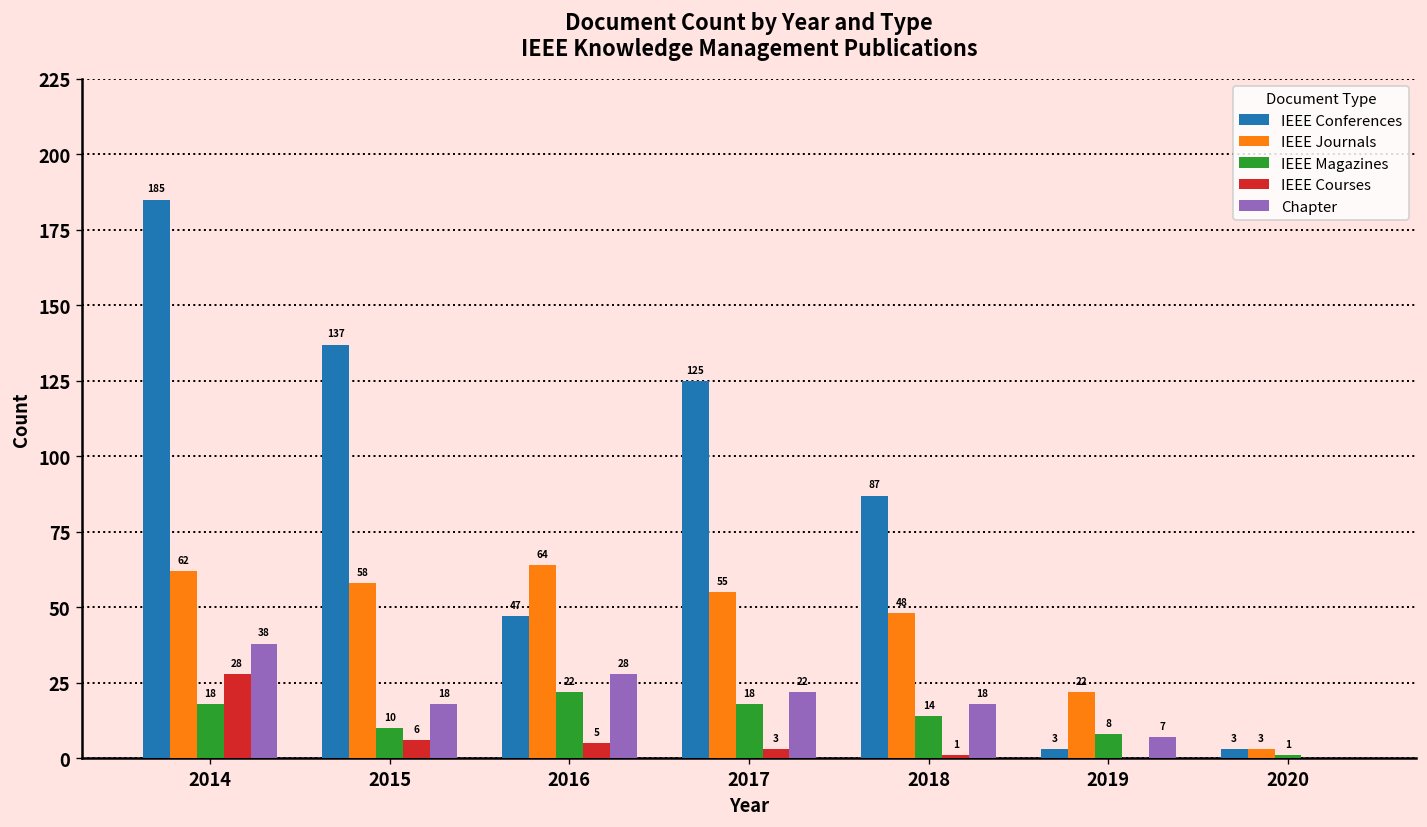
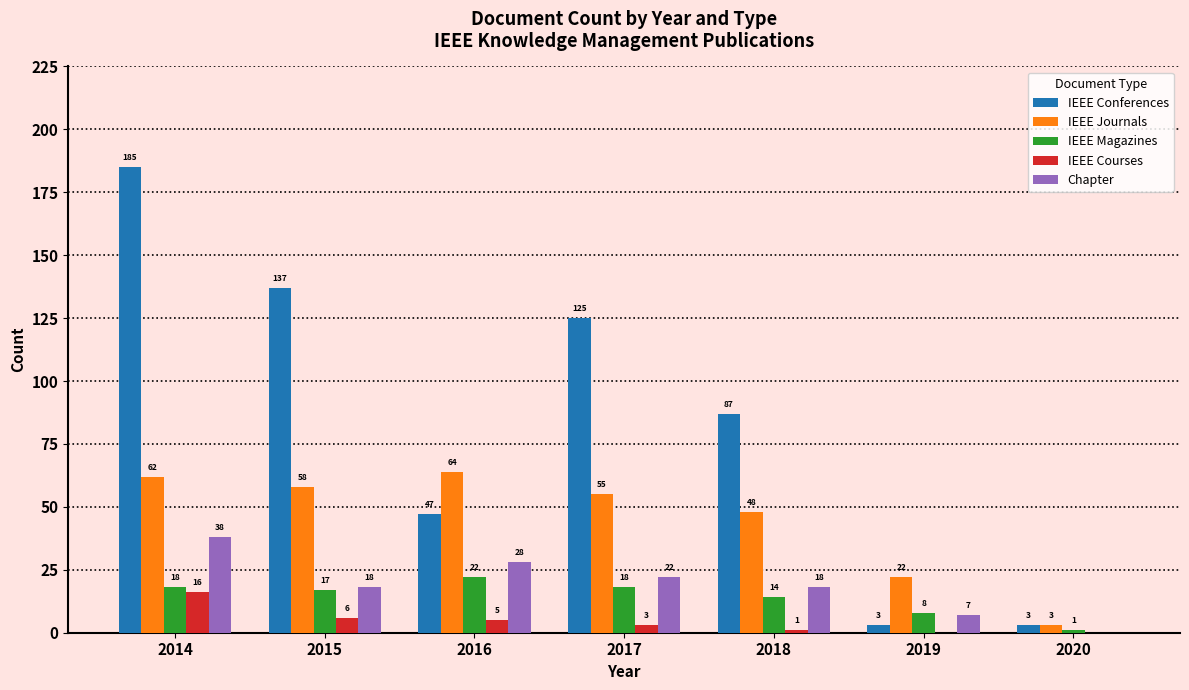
  {
    "IEEE Conferences": {
      "2014": 185,
      "2015": 137,
      "2016": 47,
      "2017": 125,
      "2018": 87,
      "2019": 3,
      "2020": 3
    },
    "IEEE Journals": {
      "2014": 62,
      "2015": 58,
      "2016": 64,
      "2017": 55,
      "2018": 48,
      "2019": 22,
      "2020": 3
    },
    "IEEE Magazines": {
      "2014": 18,
-     "2015": 10,
+     "2015": 17,
      "2016": 22,
      "2017": 18,
      "2018": 14,
      "2019": 8,
      "2020": 1
    },
    "IEEE Courses": {
-     "2014": 28,
+     "2014": 16,
      "2015": 6,
      "2016": 5,
      "2017": 3,
      "2018": 1
    },
    "Chapter": {
      "2014": 38,
      "2015": 18,
      "2016": 28,
      "2017": 22,
      "2018": 18,
      "2019": 7
    }
  }
